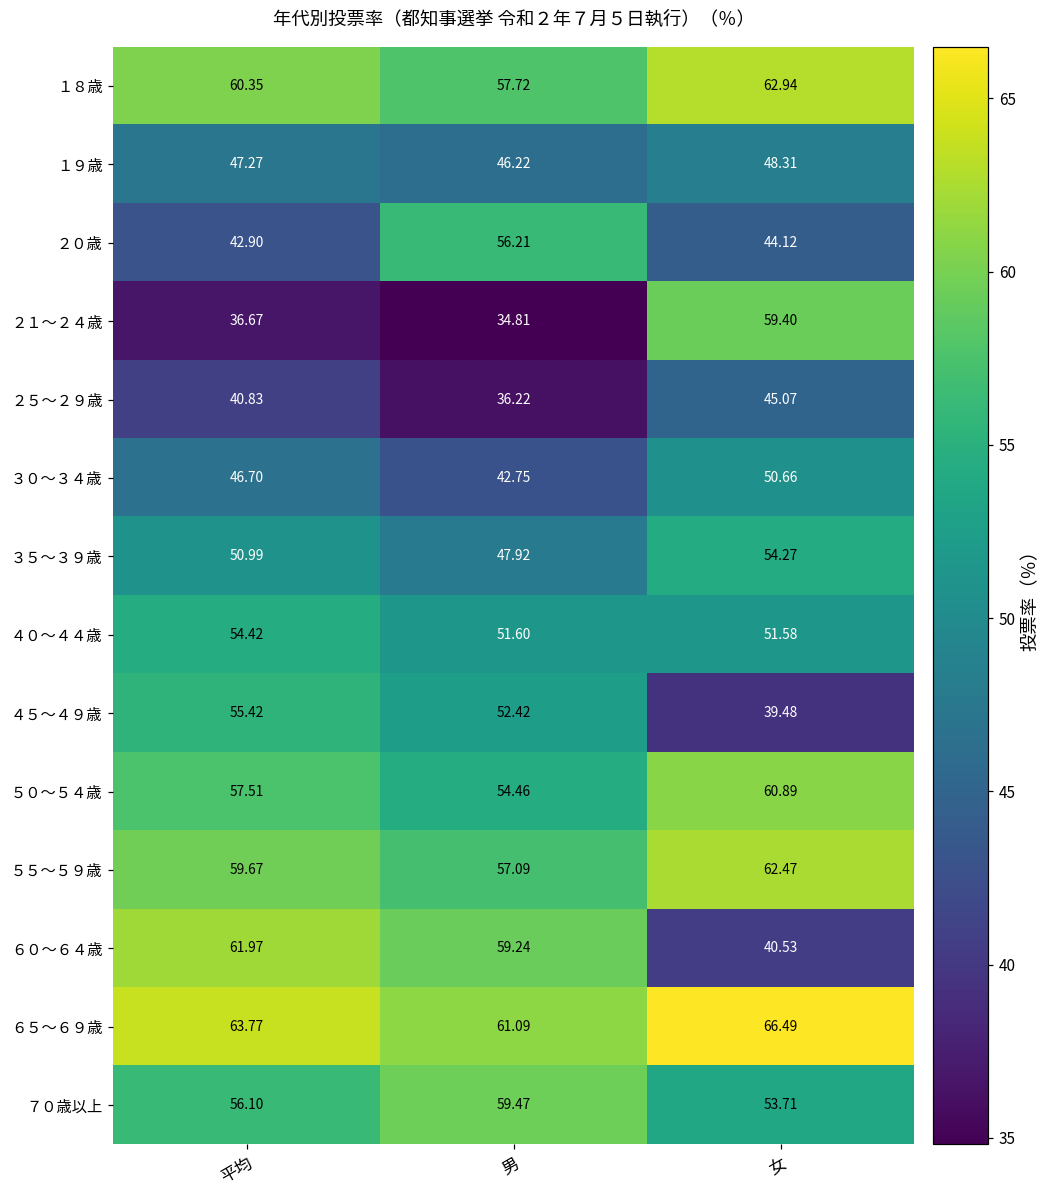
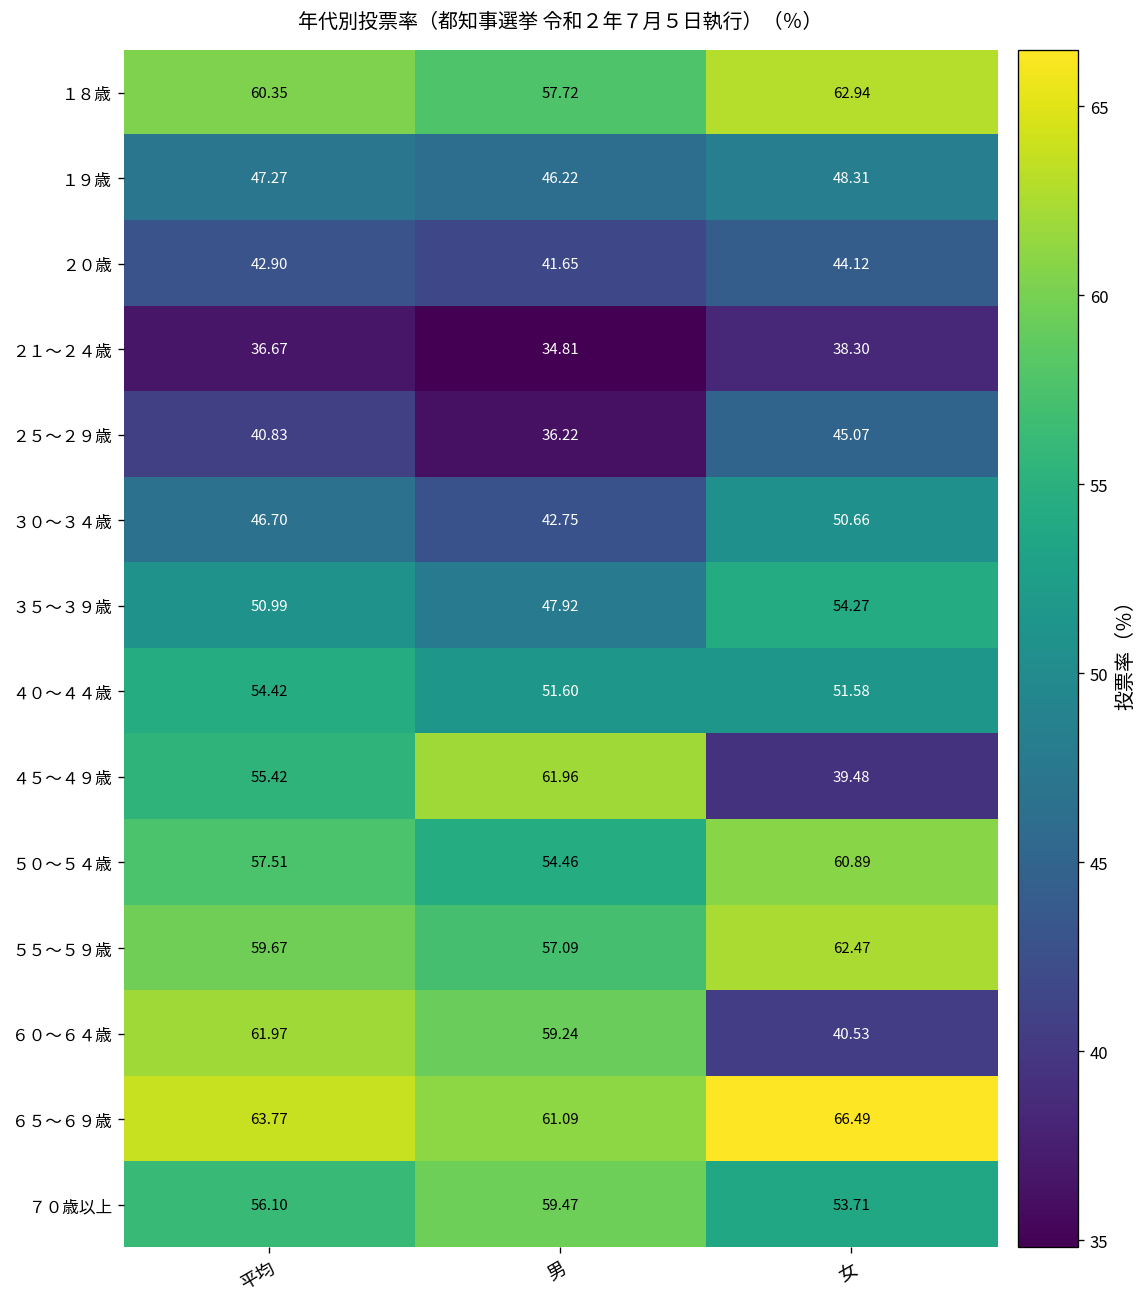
  {
    "１８歳": {
      "平均": 60.35,
      "男": 57.72,
      "女": 62.94
    },
    "１９歳": {
      "平均": 47.27,
      "男": 46.22,
      "女": 48.31
    },
    "２０歳": {
      "平均": 42.90,
-     "男": 56.21,
+     "男": 41.65,
      "女": 44.12
    },
    "２１～２４歳": {
      "平均": 36.67,
      "男": 34.81,
-     "女": 59.40
+     "女": 38.30
    },
    "２５～２９歳": {
      "平均": 40.83,
      "男": 36.22,
      "女": 45.07
    },
    "３０～３４歳": {
      "平均": 46.70,
      "男": 42.75,
      "女": 50.66
    },
    "３５～３９歳": {
      "平均": 50.99,
      "男": 47.92,
      "女": 54.27
    },
    "４０～４４歳": {
      "平均": 54.42,
      "男": 51.60,
      "女": 51.58
    },
    "４５～４９歳": {
      "平均": 55.42,
-     "男": 52.42,
+     "男": 61.96,
      "女": 39.48
    },
    "５０～５４歳": {
      "平均": 57.51,
      "男": 54.46,
      "女": 60.89
    },
    "５５～５９歳": {
      "平均": 59.67,
      "男": 57.09,
      "女": 62.47
    },
    "６０～６４歳": {
      "平均": 61.97,
      "男": 59.24,
      "女": 40.53
    },
    "６５～６９歳": {
      "平均": 63.77,
      "男": 61.09,
      "女": 66.49
    },
    "７０歳以上": {
      "平均": 56.10,
      "男": 59.47,
      "女": 53.71
    }
  }
